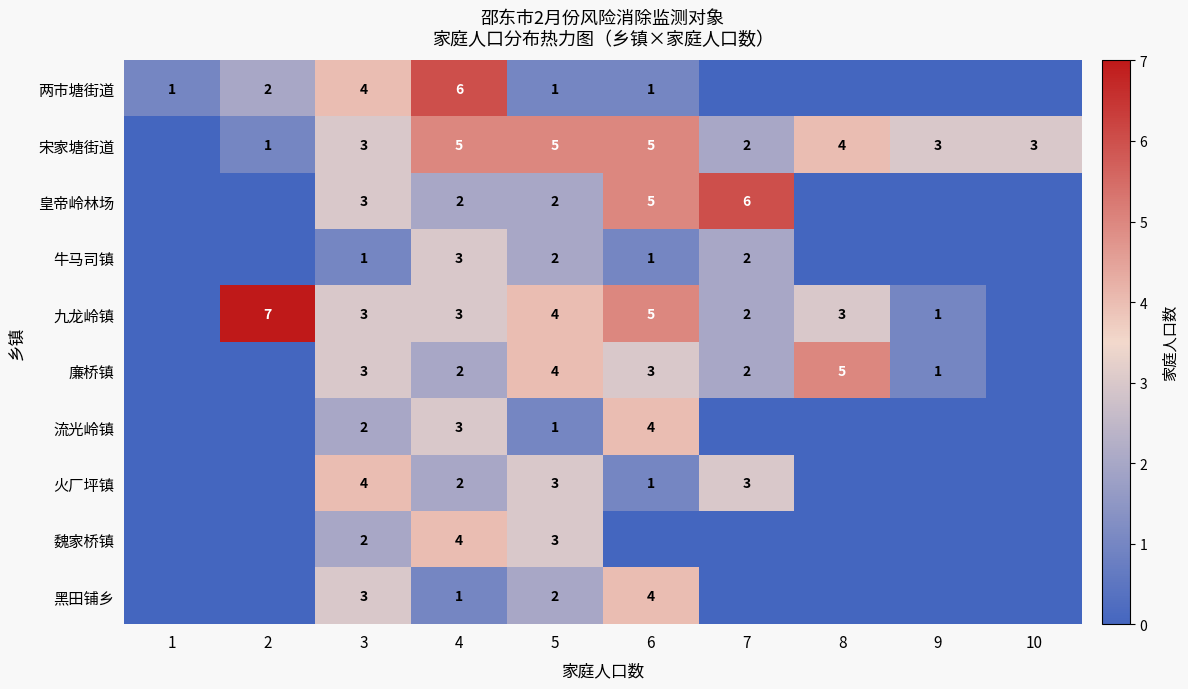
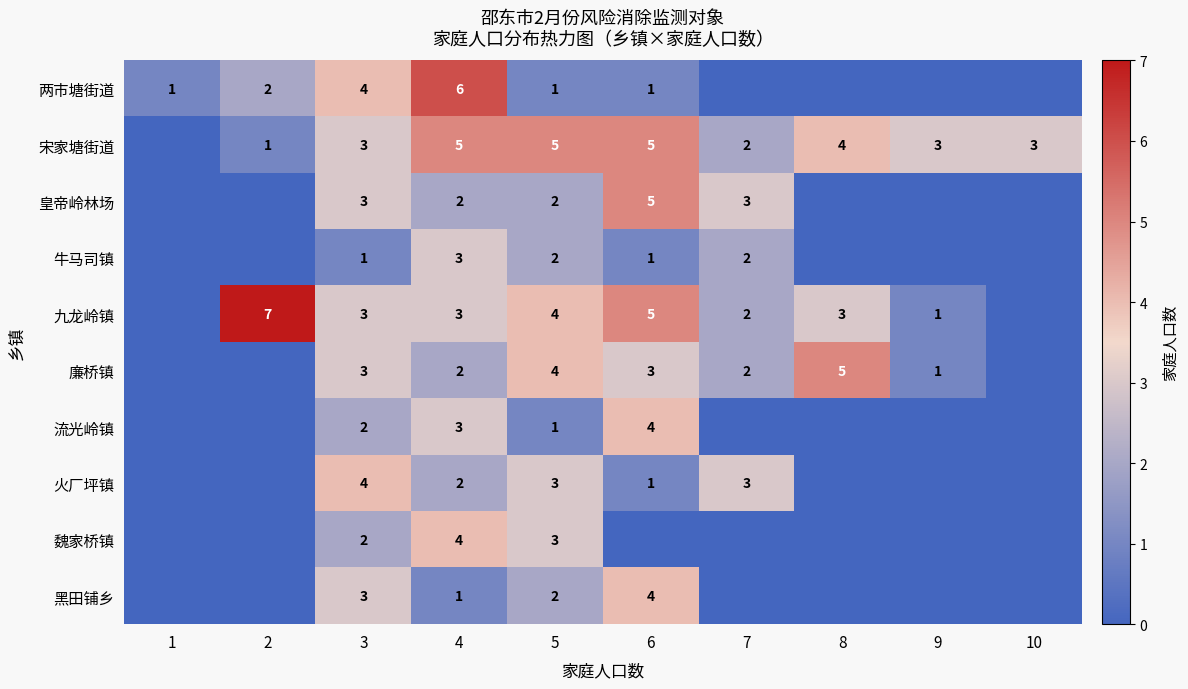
  {
    "两市塘街道": {
      "1": 1,
      "2": 2,
      "3": 4,
      "4": 6,
      "5": 1,
      "6": 1
    },
    "宋家塘街道": {
      "2": 1,
      "3": 3,
      "4": 5,
      "5": 5,
      "6": 5,
      "7": 2,
      "8": 4,
      "9": 3,
      "10": 3
    },
    "皇帝岭林场": {
      "3": 3,
      "4": 2,
      "5": 2,
      "6": 5,
-     "7": 6
+     "7": 3
    },
    "牛马司镇": {
      "3": 1,
      "4": 3,
      "5": 2,
      "6": 1,
      "7": 2
    },
    "九龙岭镇": {
      "2": 7,
      "3": 3,
      "4": 3,
      "5": 4,
      "6": 5,
      "7": 2,
      "8": 3,
      "9": 1
    },
    "廉桥镇": {
      "3": 3,
      "4": 2,
      "5": 4,
      "6": 3,
      "7": 2,
      "8": 5,
      "9": 1
    },
    "流光岭镇": {
      "3": 2,
      "4": 3,
      "5": 1,
      "6": 4
    },
    "火厂坪镇": {
      "3": 4,
      "4": 2,
      "5": 3,
      "6": 1,
      "7": 3
    },
    "魏家桥镇": {
      "3": 2,
      "4": 4,
      "5": 3
    },
    "黑田铺乡": {
      "3": 3,
      "4": 1,
      "5": 2,
      "6": 4
    }
  }
